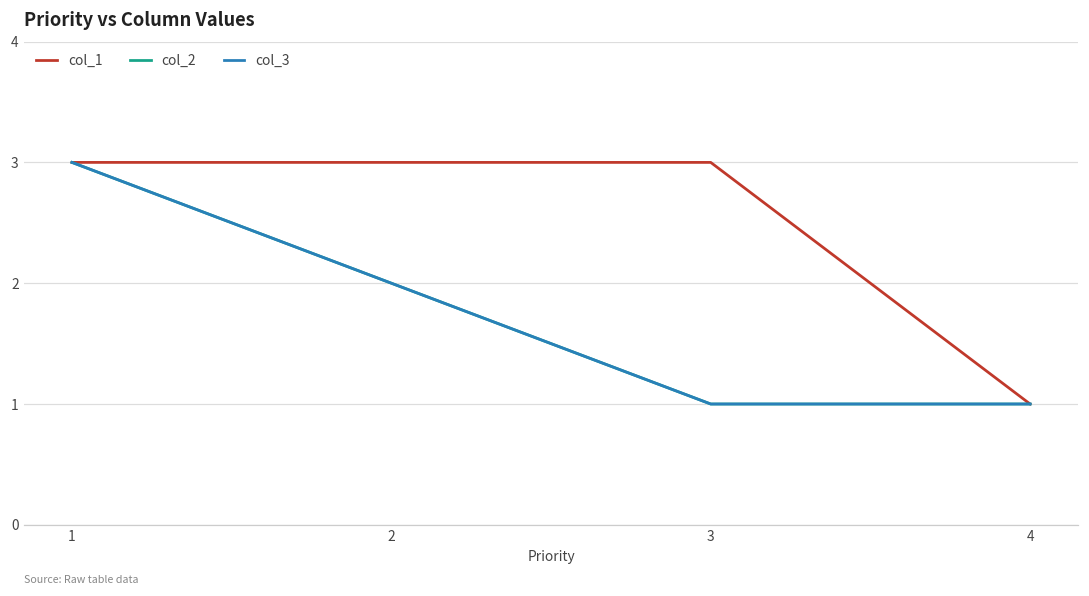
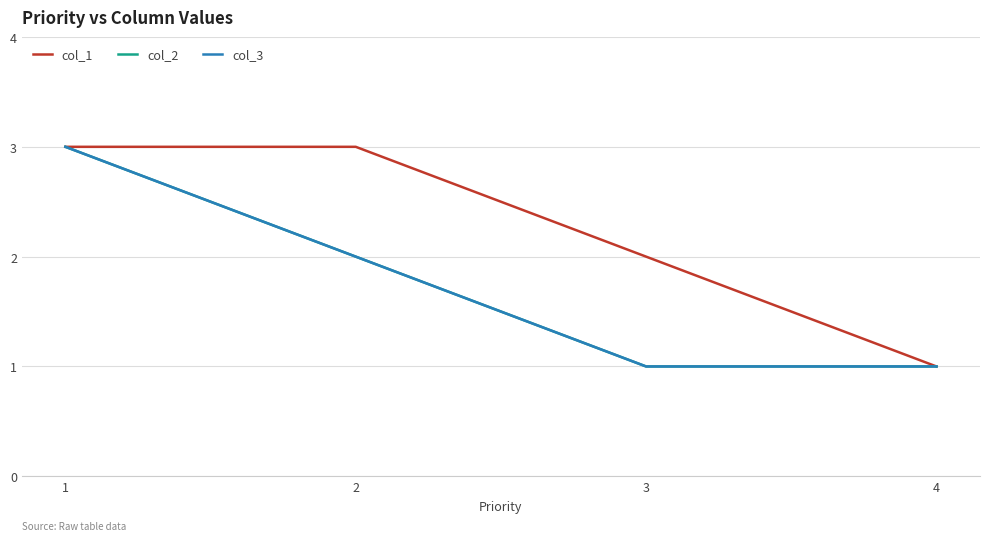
  {
    "col_1": {
      "2": 3,
-     "3": 3
+     "3": 2
    },
    "col_3": {
      "2": 2,
      "3": 1
    }
  }
